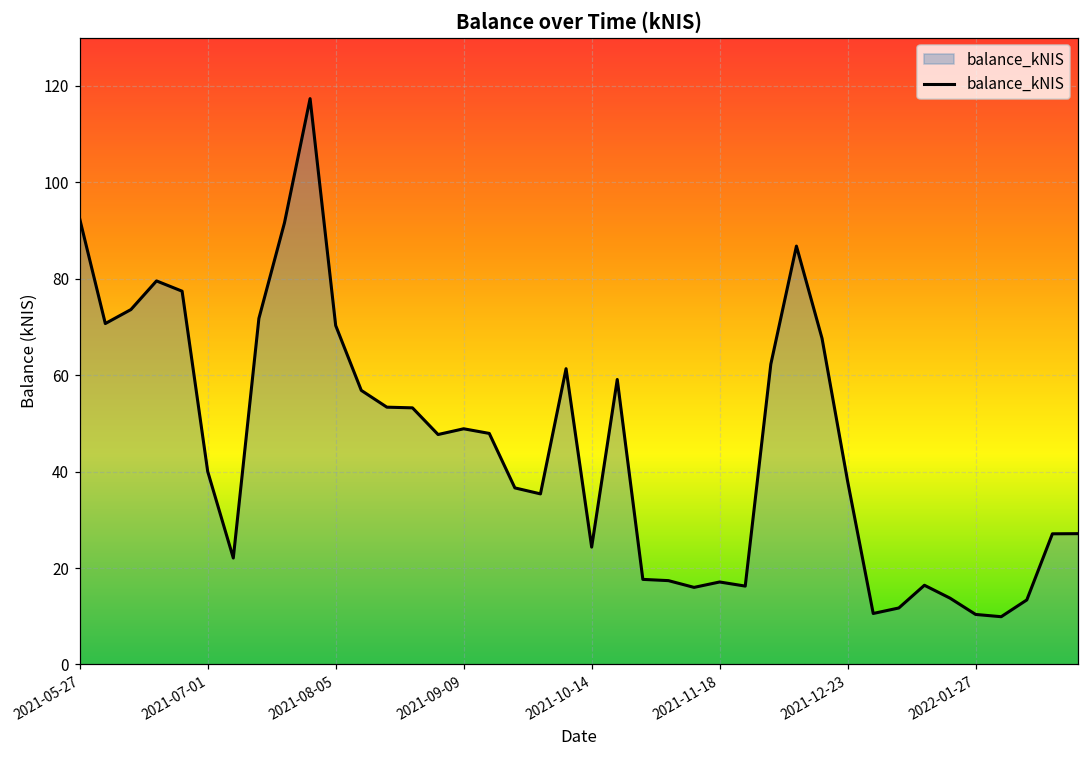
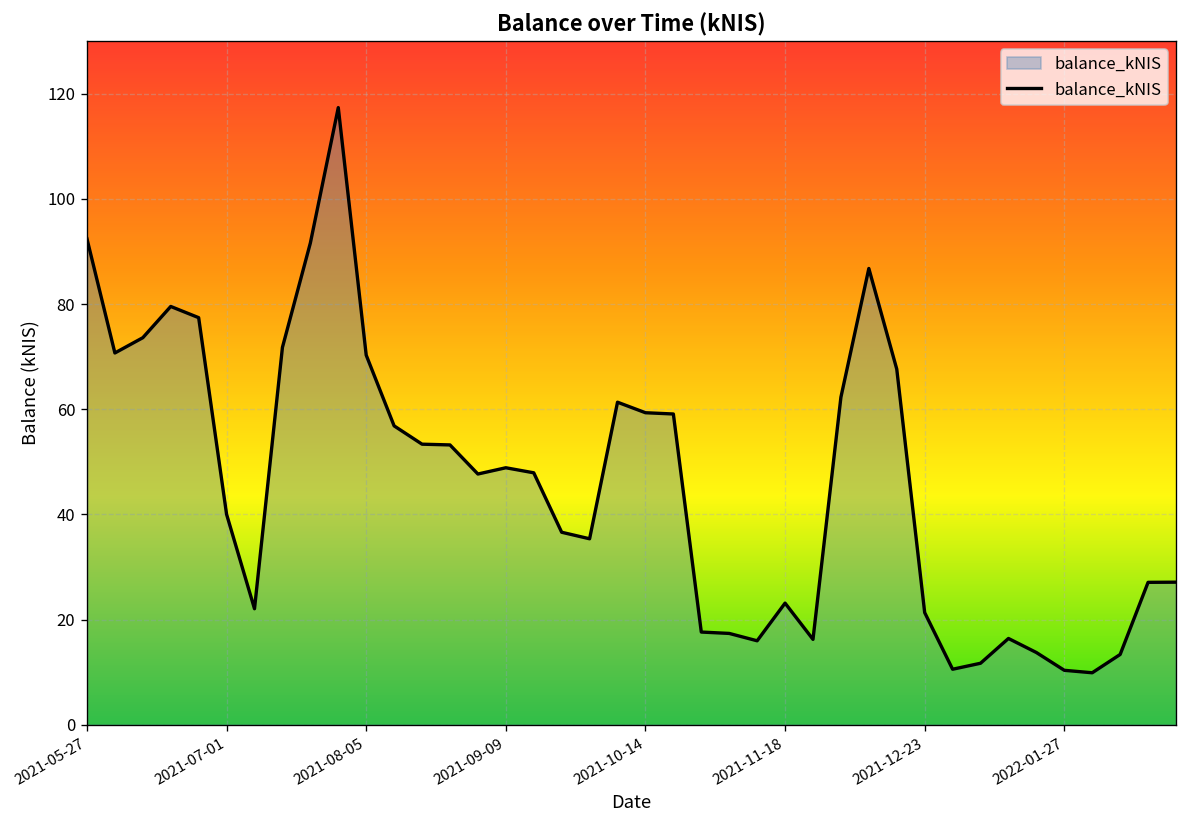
  {
    "2021-05-27": 92,
    "2021-07-01": 40,
    "2021-08-05": 70,
    "2021-09-09": 49,
-   "2021-10-14": 24,
-   "2021-11-18": 17,
-   "2021-12-23": 38,
+   "2021-10-14": 59,
+   "2021-11-18": 23,
+   "2021-12-23": 21,
    "2022-01-27": 10
  }
